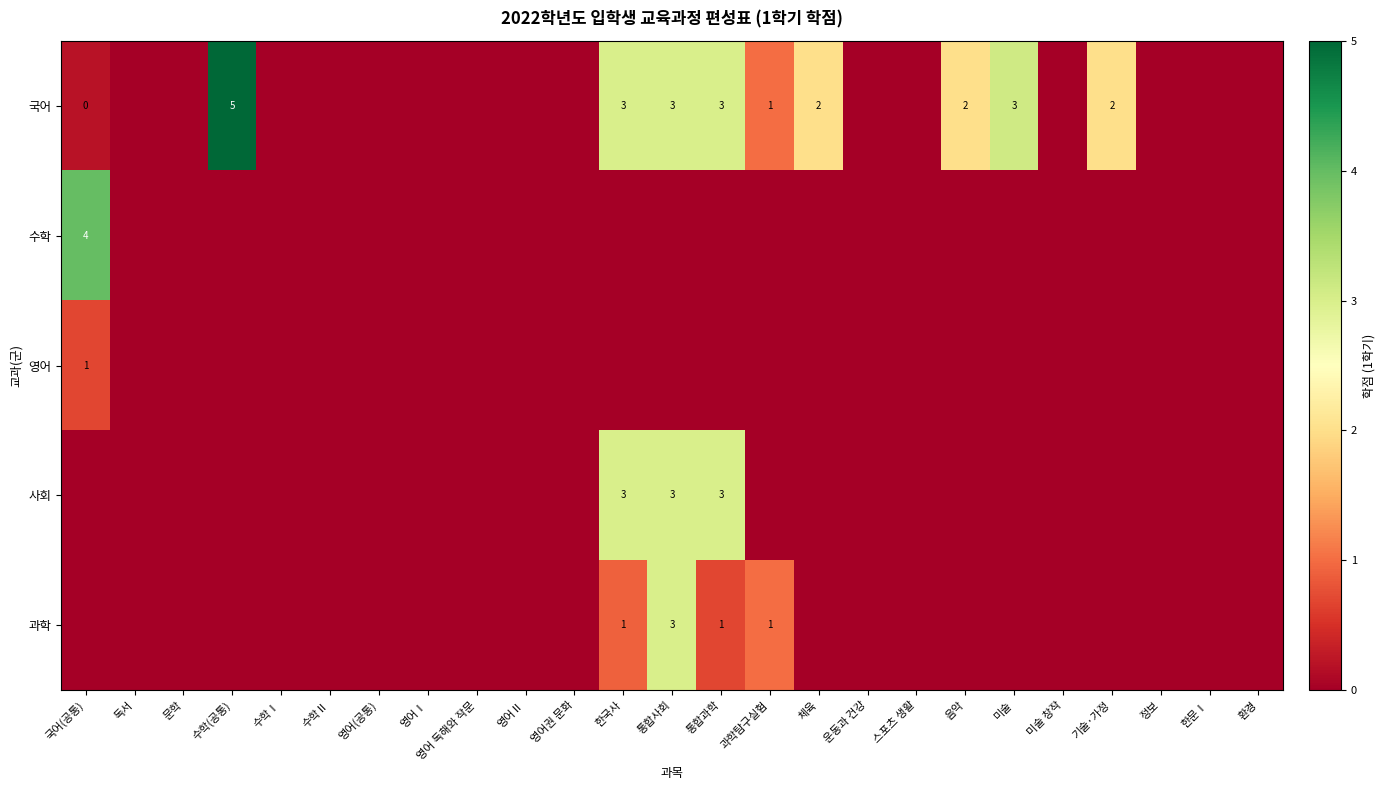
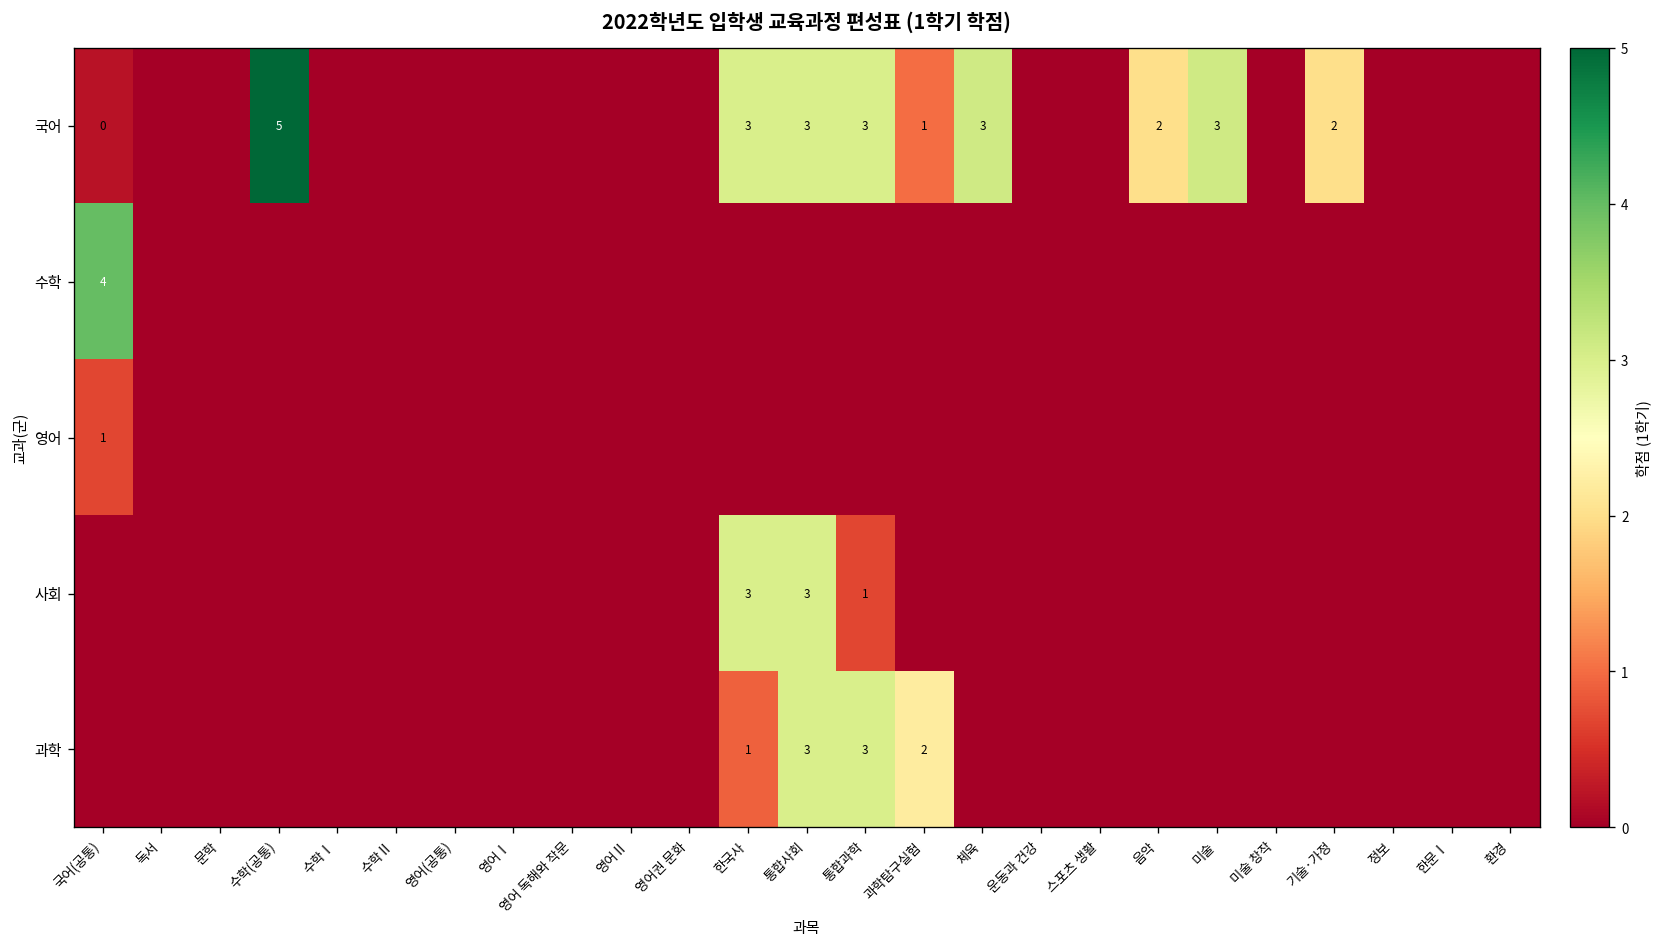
  {
    "국어": {
      "국어(공통)": 0,
      "수학(공통)": 5,
      "한국사": 3,
      "통합사회": 3,
      "통합과학": 3,
      "과학탐구실험": 1,
-     "체육": 2,
+     "체육": 3,
      "음악": 2,
      "미술": 3,
      "기술·가정": 2
    },
    "수학": {
      "국어(공통)": 4
    },
    "영어": {
      "국어(공통)": 1
    },
    "사회": {
      "한국사": 3,
      "통합사회": 3,
-     "통합과학": 3
+     "통합과학": 1
    },
    "과학": {
      "한국사": 1,
      "통합사회": 3,
-     "통합과학": 1,
-     "과학탐구실험": 1
+     "통합과학": 3,
+     "과학탐구실험": 2
    }
  }
